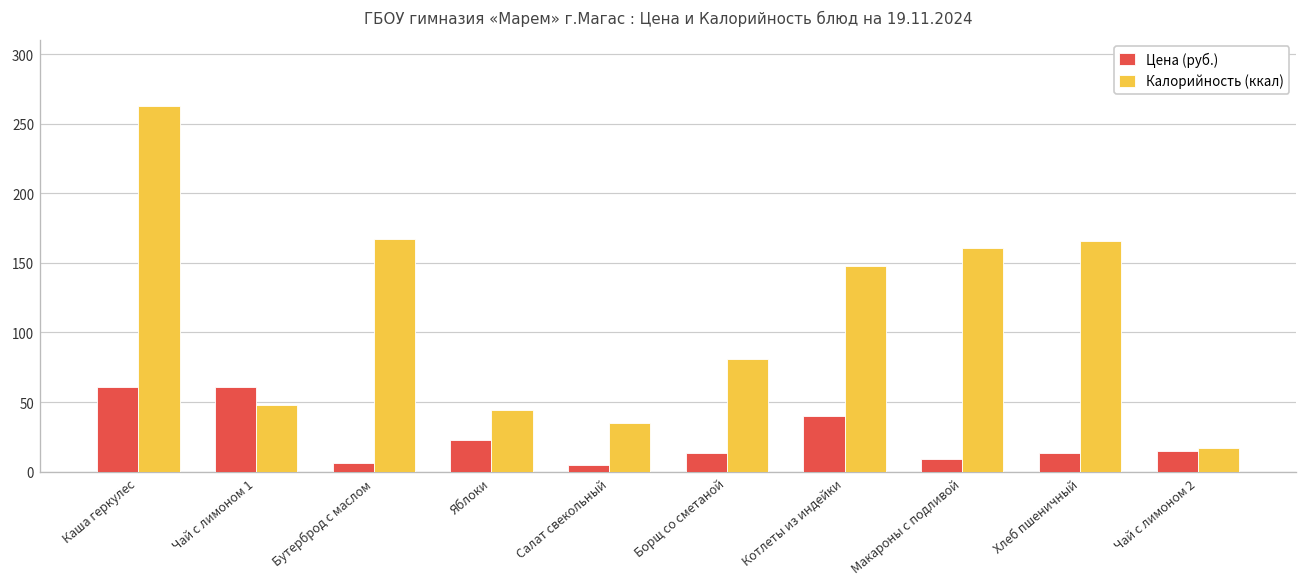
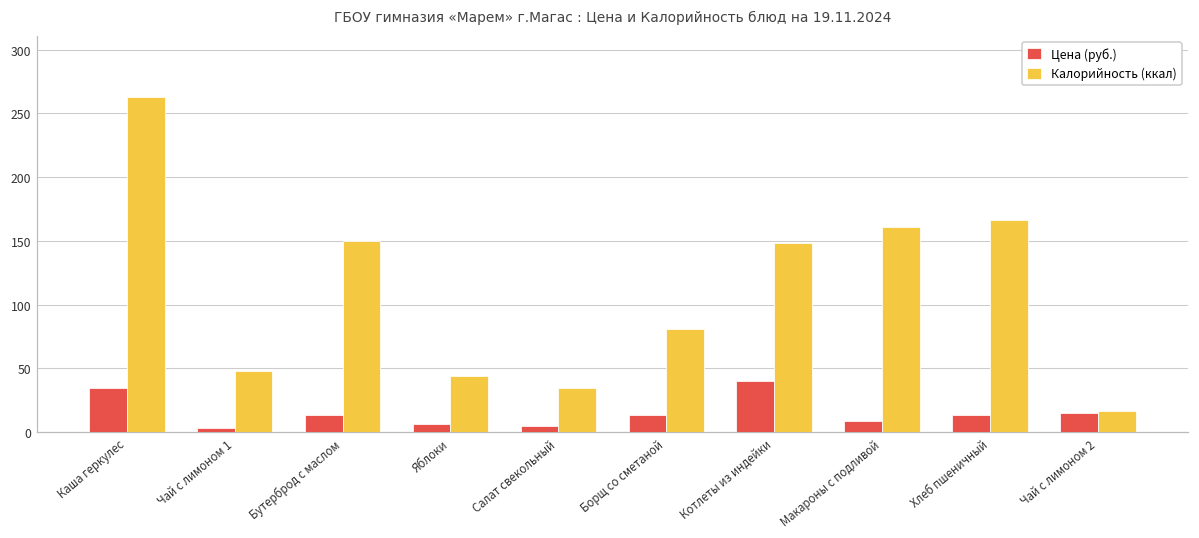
  {
    "Цена (руб.)": {
-     "Каша геркулес": 61,
-     "Чай с лимоном 1": 61,
-     "Бутерброд с маслом": 6,
-     "Яблоки": 23,
+     "Каша геркулес": 35,
+     "Чай с лимоном 1": 4,
+     "Бутерброд с маслом": 13,
+     "Яблоки": 6,
      "Салат свекольный": 5,
      "Борщ со сметаной": 13,
      "Котлеты из индейки": 40,
      "Макароны с подливой": 9,
      "Хлеб пшеничный": 13,
      "Чай с лимоном 2": 15
    },
    "Калорийность (ккал)": {
      "Каша геркулес": 263,
      "Чай с лимоном 1": 48,
-     "Бутерброд с маслом": 167,
+     "Бутерброд с маслом": 150,
      "Яблоки": 44,
      "Салат свекольный": 35,
      "Борщ со сметаной": 81,
      "Котлеты из индейки": 148,
      "Макароны с подливой": 161,
      "Хлеб пшеничный": 166,
      "Чай с лимоном 2": 17
    }
  }
